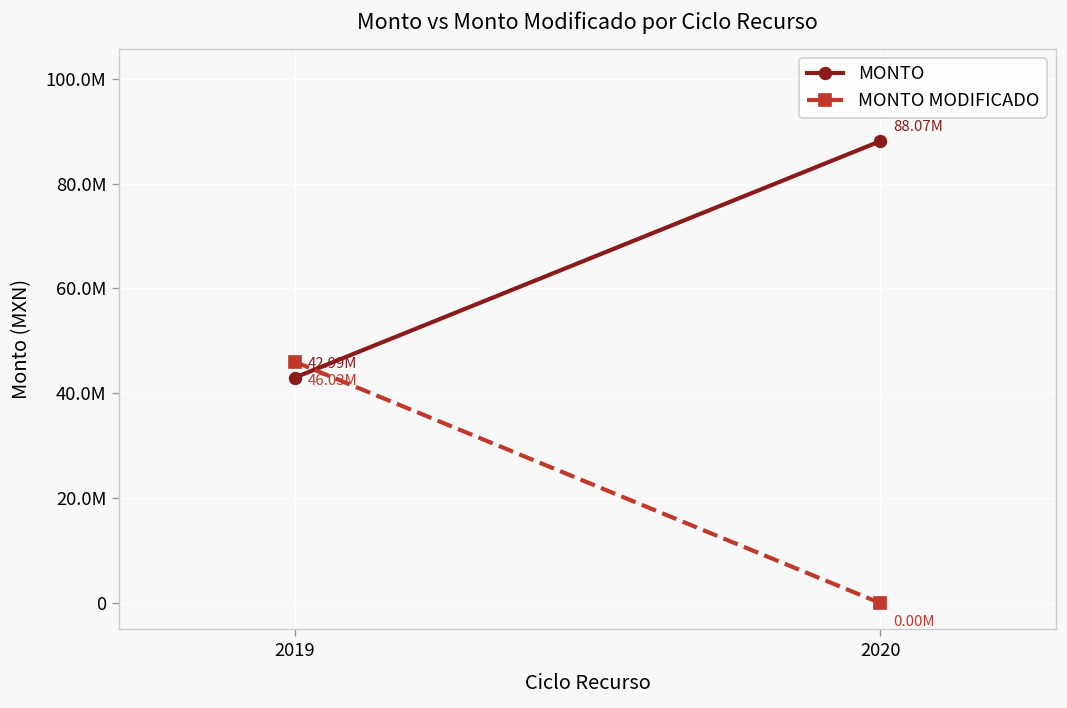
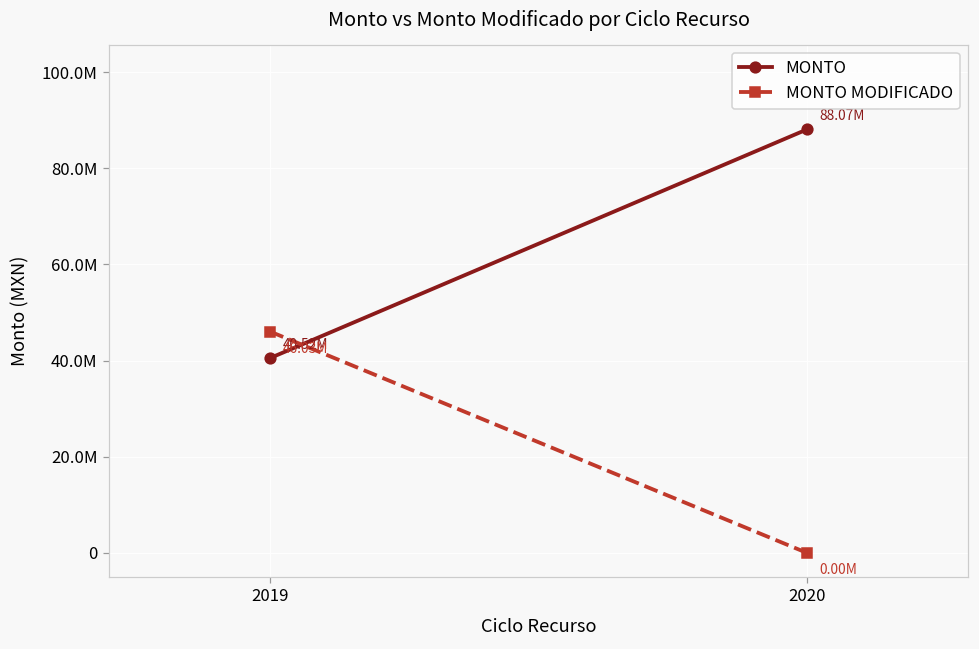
  {
    "MONTO": {
-     "2019": "42.99M"
+     "2019": "40.52M"
    },
    "MONTO MODIFICADO": {
      "2019": "46.03M",
      "2020": "0.00M"
    }
  }
